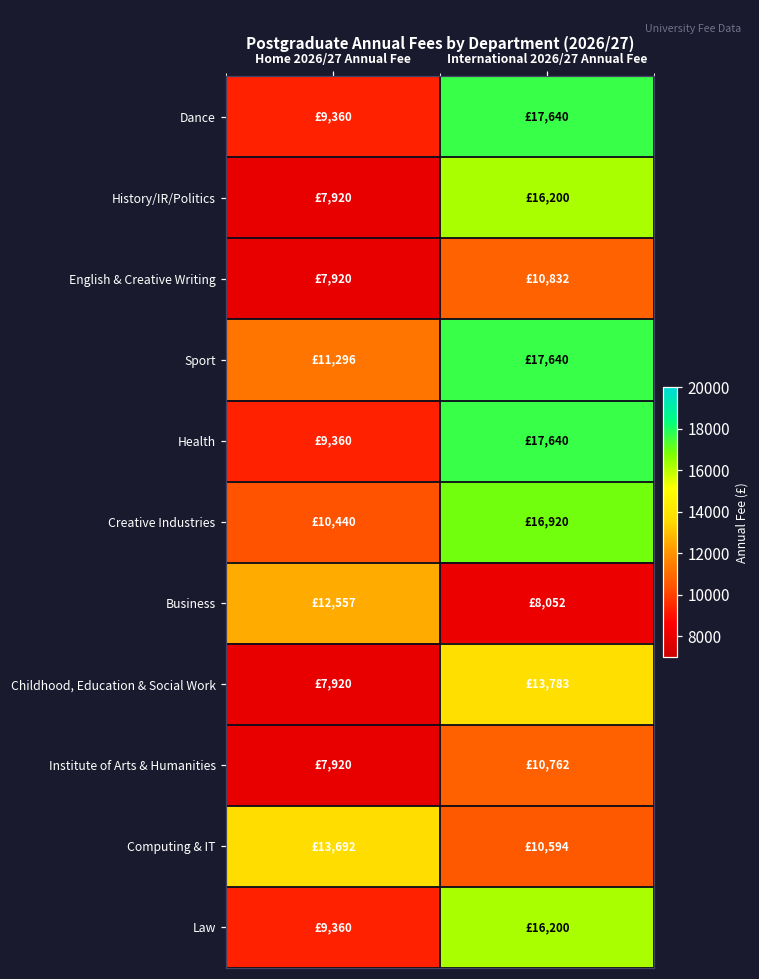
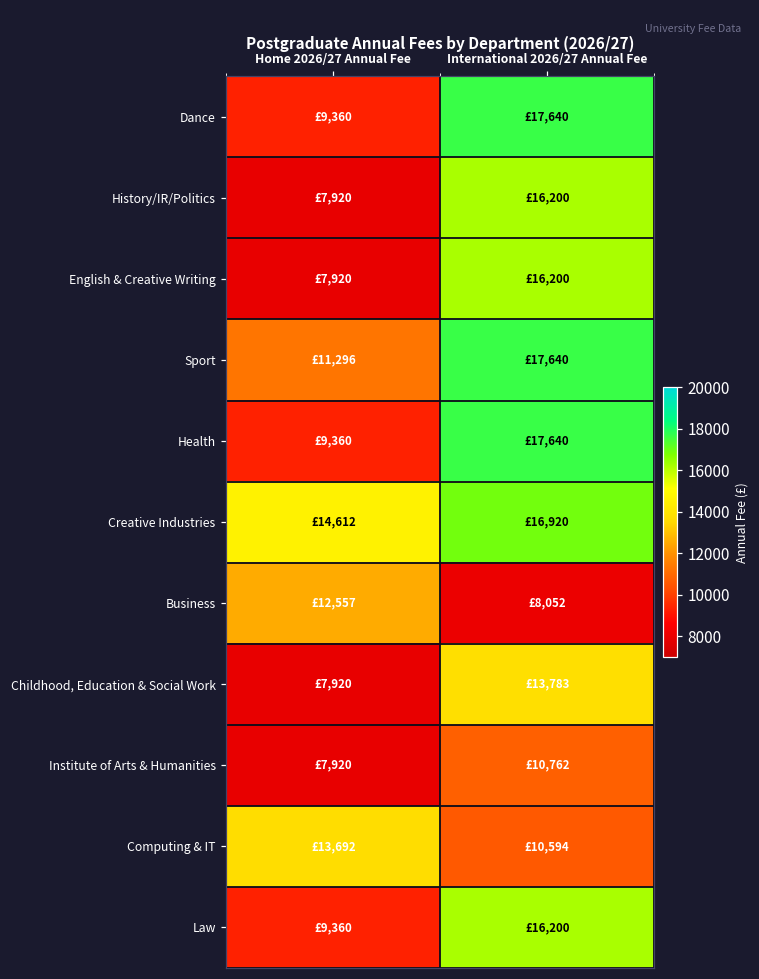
  {
    "Dance": {
      "Home 2026/27 Annual Fee": "£9,360",
      "International 2026/27 Annual Fee": "£17,640"
    },
    "History/IR/Politics": {
      "Home 2026/27 Annual Fee": "£7,920",
      "International 2026/27 Annual Fee": "£16,200"
    },
    "English & Creative Writing": {
      "Home 2026/27 Annual Fee": "£7,920",
-     "International 2026/27 Annual Fee": "£10,832"
+     "International 2026/27 Annual Fee": "£16,200"
    },
    "Sport": {
      "Home 2026/27 Annual Fee": "£11,296",
      "International 2026/27 Annual Fee": "£17,640"
    },
    "Health": {
      "Home 2026/27 Annual Fee": "£9,360",
      "International 2026/27 Annual Fee": "£17,640"
    },
    "Creative Industries": {
-     "Home 2026/27 Annual Fee": "£10,440",
+     "Home 2026/27 Annual Fee": "£14,612",
      "International 2026/27 Annual Fee": "£16,920"
    },
    "Business": {
      "Home 2026/27 Annual Fee": "£12,557",
      "International 2026/27 Annual Fee": "£8,052"
    },
    "Childhood, Education & Social Work": {
      "Home 2026/27 Annual Fee": "£7,920",
      "International 2026/27 Annual Fee": "£13,783"
    },
    "Institute of Arts & Humanities": {
      "Home 2026/27 Annual Fee": "£7,920",
      "International 2026/27 Annual Fee": "£10,762"
    },
    "Computing & IT": {
      "Home 2026/27 Annual Fee": "£13,692",
      "International 2026/27 Annual Fee": "£10,594"
    },
    "Law": {
      "Home 2026/27 Annual Fee": "£9,360",
      "International 2026/27 Annual Fee": "£16,200"
    }
  }
